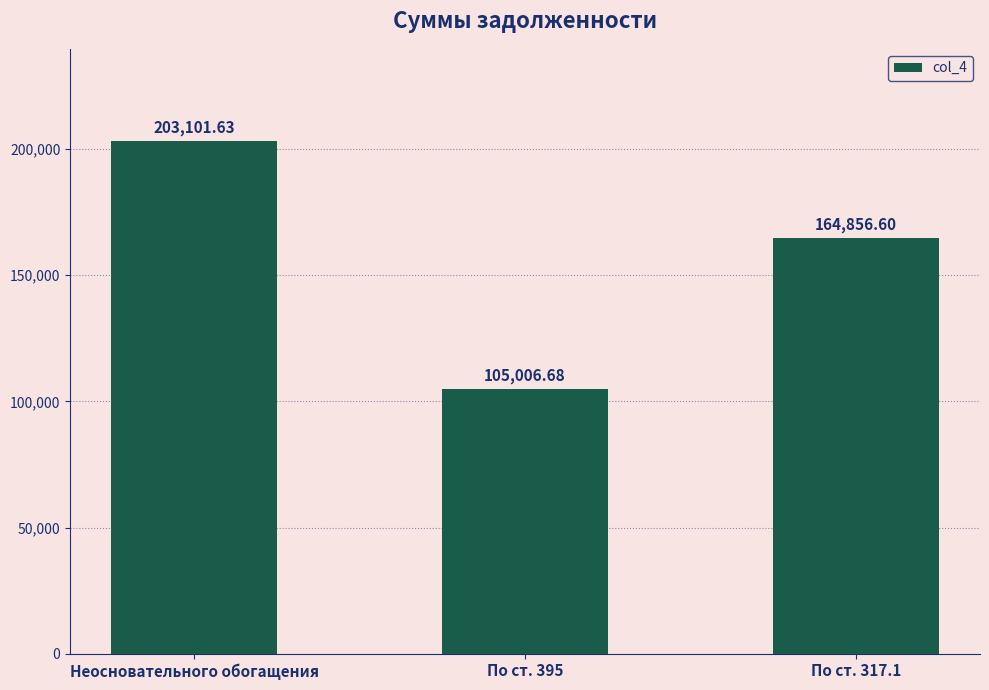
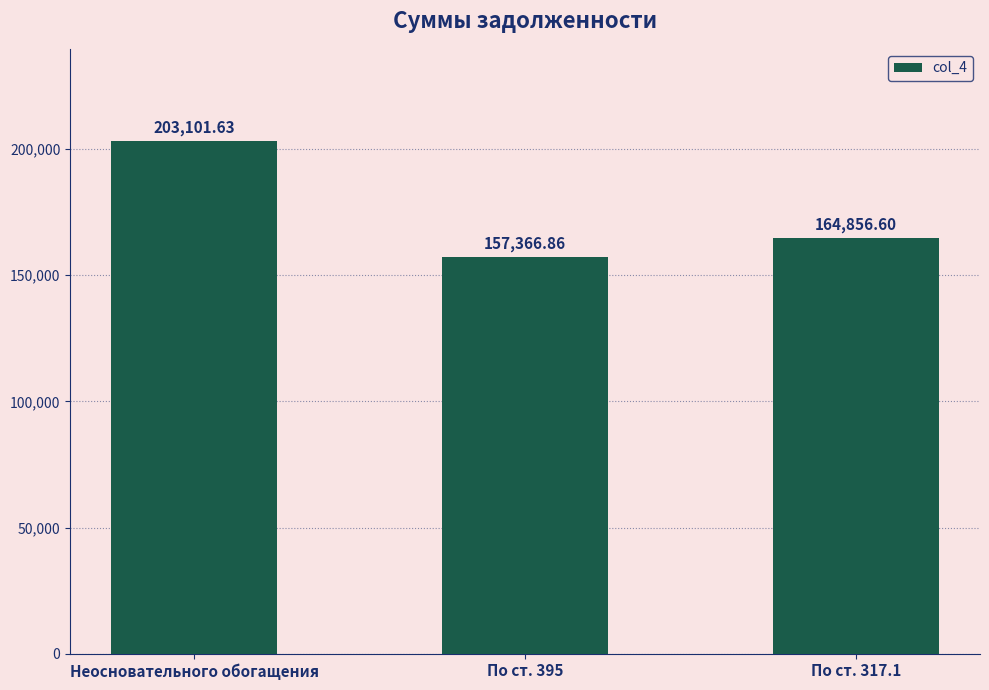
  {
    "Неосновательного обогащения": "203,101.63",
-   "По ст. 395": "105,006.68",
+   "По ст. 395": "157,366.86",
    "По ст. 317.1": "164,856.60"
  }
